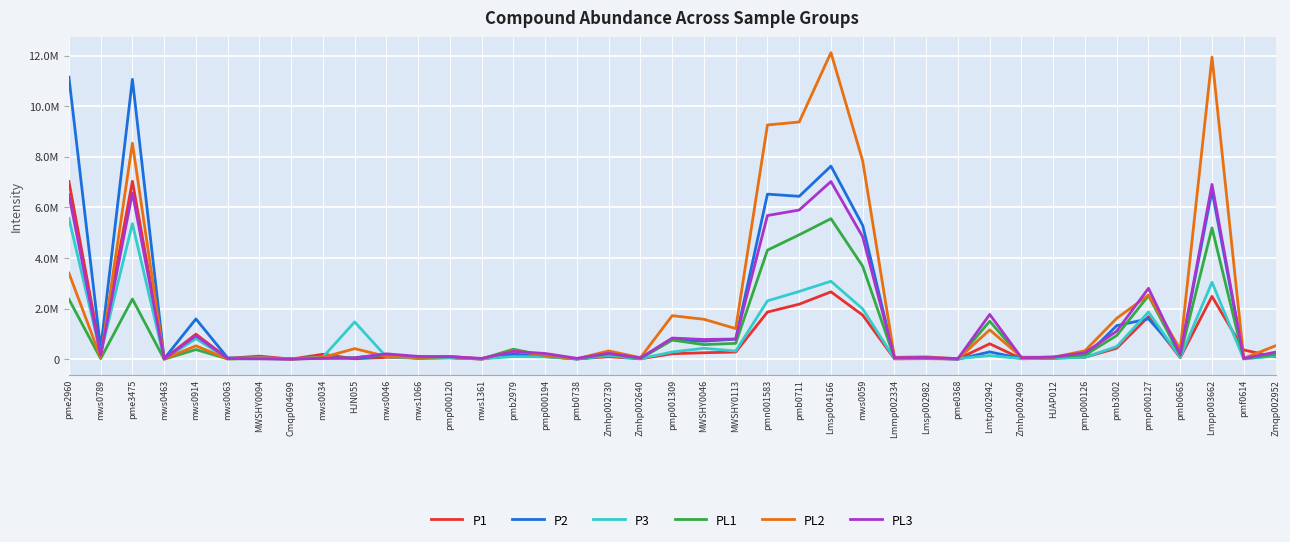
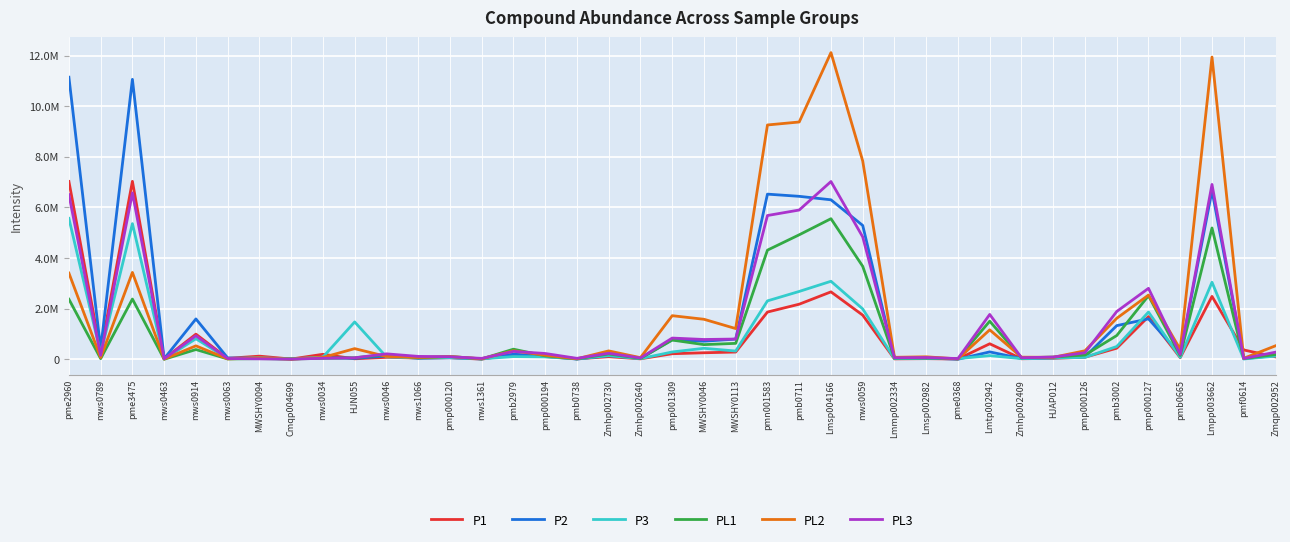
  {
    "P1": {
      "pme2960": 7000000,
      "pme3475": 7000000,
      "mws0034": 200000,
      "MWSHY0046": 300000,
      "pmn001583": 1900000,
      "pmb0711": 2200000,
      "Lmsp004166": 2700000,
      "mws0059": 1700000,
      "Lmtp002942": 600000,
      "Lmpp003662": 2500000,
      "pmf0614": 400000
    },
    "P2": {
      "pme2960": 11100000,
      "mws0789": 400000,
      "pme3475": 11100000,
      "mws0914": 1600000,
      "pmn001583": 6500000,
      "pmb0711": 6400000,
-     "Lmsp004166": 7600000,
+     "Lmsp004166": 6300000,
      "mws0059": 5300000,
      "Lmtp002942": 300000,
      "pmb3002": 1300000,
      "Lmpp003662": 6700000
    },
    "P3": {
      "pme2960": 5600000,
      "pme3475": 5400000,
      "mws0914": 800000,
      "HJN055": 1500000,
      "MWSHY0046": 400000,
      "pmn001583": 2300000,
      "pmb0711": 2700000,
      "Lmsp004166": 3100000,
      "mws0059": 2000000,
      "Lmtp002942": 100000,
      "pmp000127": 1900000,
      "Lmpp003662": 3000000
    },
    "PL1": {
      "pme2960": 2400000,
      "pme3475": 2400000,
      "mws0914": 400000,
      "MWSHY0046": 600000,
      "MWSHY0113": 600000,
      "pmn001583": 4300000,
      "pmb0711": 4900000,
      "Lmsp004166": 5600000,
      "mws0059": 3700000,
      "Lmtp002942": 1500000,
      "pmb3002": 900000,
      "Lmpp003662": 5200000
    },
    "PL2": {
      "pme2960": 3400000,
-     "pme3475": 8500000,
+     "pme3475": 3400000,
      "mws0914": 500000,
      "HJN055": 400000,
      "pmp001309": 1700000,
      "MWSHY0046": 1600000,
      "MWSHY0113": 1200000,
      "pmn001583": 9300000,
      "pmb0711": 9400000,
      "Lmsp004166": 12100000,
      "mws0059": 7800000,
      "Lmtp002942": 1200000,
      "pmb3002": 1600000,
      "pmb0665": 400000,
      "Lmpp003662": 11900000,
      "Zmqp002952": 500000
    },
    "PL3": {
      "pme2960": 6500000,
      "pme3475": 6600000,
      "pmn001583": 5700000,
      "pmb0711": 5900000,
      "Lmsp004166": 7000000,
      "mws0059": 4800000,
      "Lmtp002942": 1800000,
-     "pmb3002": 1100000,
+     "pmb3002": 1900000,
      "pmp000127": 2800000,
      "Lmpp003662": 6900000
    }
  }
